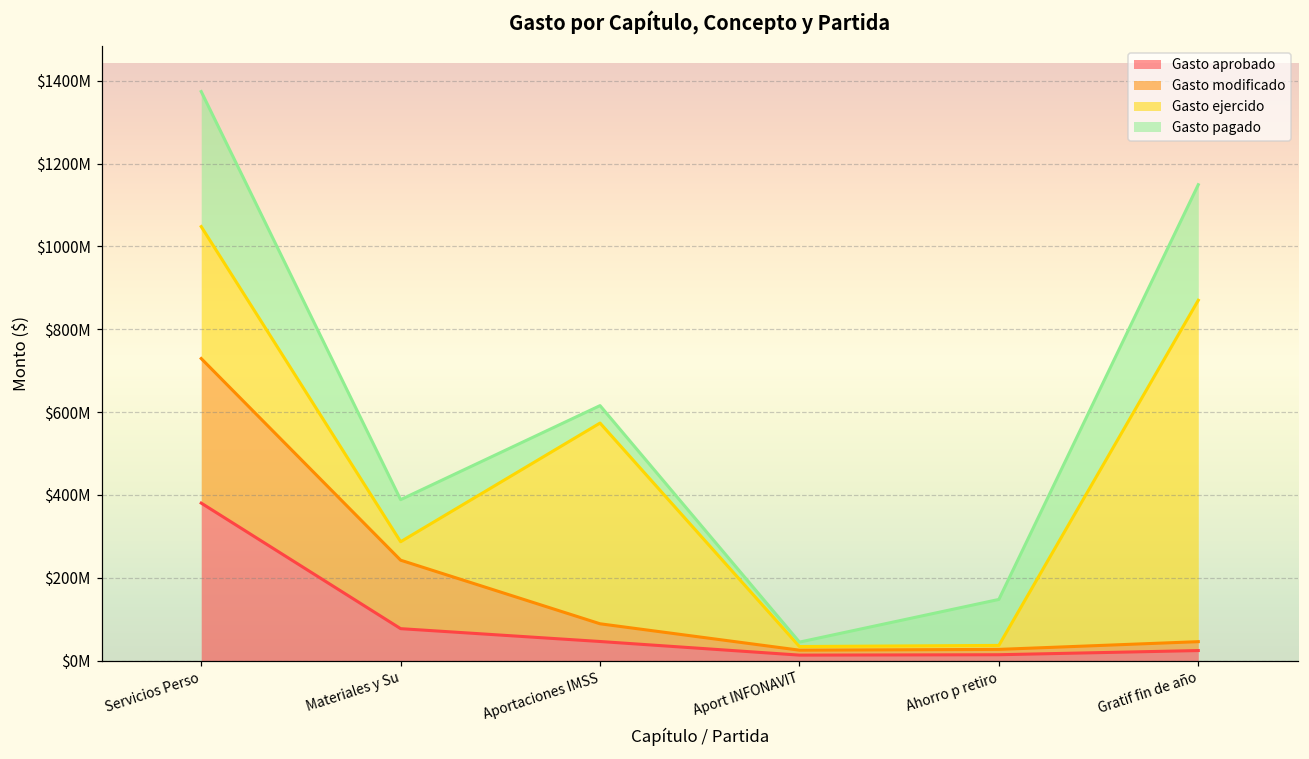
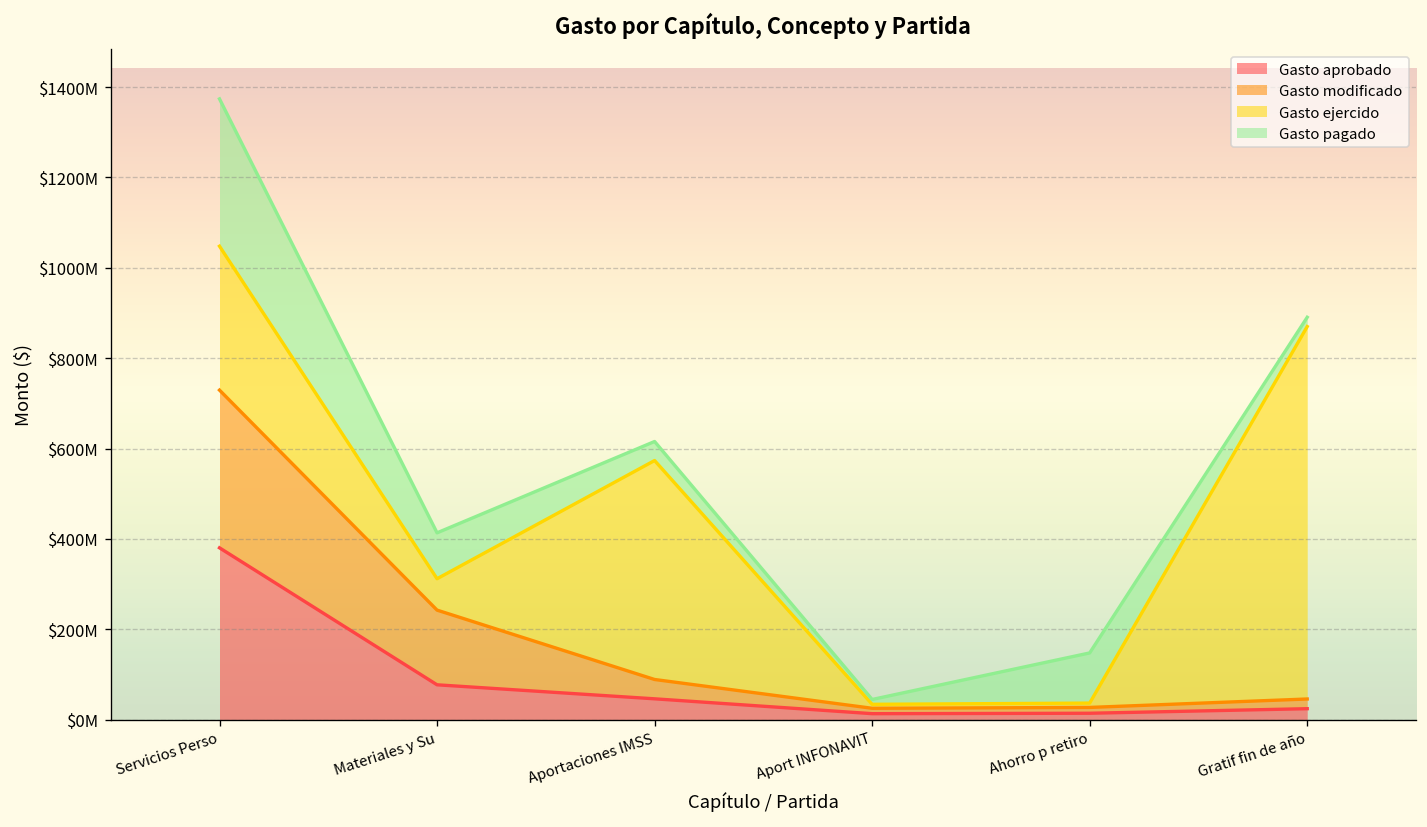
  {
    "Gasto aprobado": {
      "Servicios Perso": "$380000000",
      "Materiales y Su": "$80000000",
      "Aportaciones IMSS": "$50000000",
      "Aport INFONAVIT": "$10000000",
      "Ahorro p retiro": "$10000000",
      "Gratif fin de año": "$20000000"
    },
    "Gasto modificado": {
      "Servicios Perso": "$350000000",
      "Materiales y Su": "$170000000",
      "Aportaciones IMSS": "$40000000",
      "Aport INFONAVIT": "$10000000",
      "Ahorro p retiro": "$10000000",
      "Gratif fin de año": "$20000000"
    },
    "Gasto ejercido": {
      "Servicios Perso": "$320000000",
-     "Materiales y Su": "$40000000",
+     "Materiales y Su": "$70000000",
      "Aportaciones IMSS": "$480000000",
      "Aport INFONAVIT": "$10000000",
      "Ahorro p retiro": "$10000000",
      "Gratif fin de año": "$820000000"
    },
    "Gasto pagado": {
      "Servicios Perso": "$330000000",
      "Materiales y Su": "$100000000",
      "Aportaciones IMSS": "$40000000",
      "Aport INFONAVIT": "$10000000",
      "Ahorro p retiro": "$110000000",
-     "Gratif fin de año": "$280000000"
+     "Gratif fin de año": "$20000000"
    }
  }
